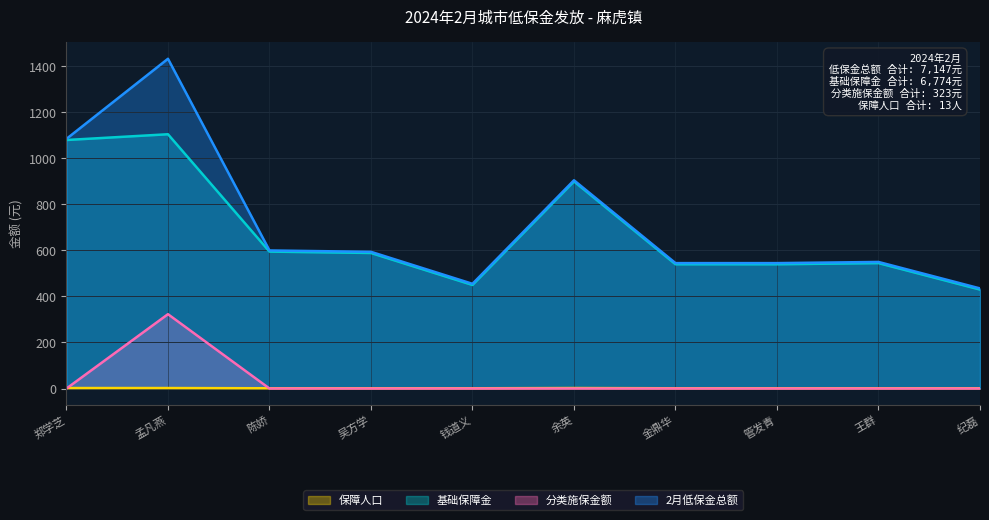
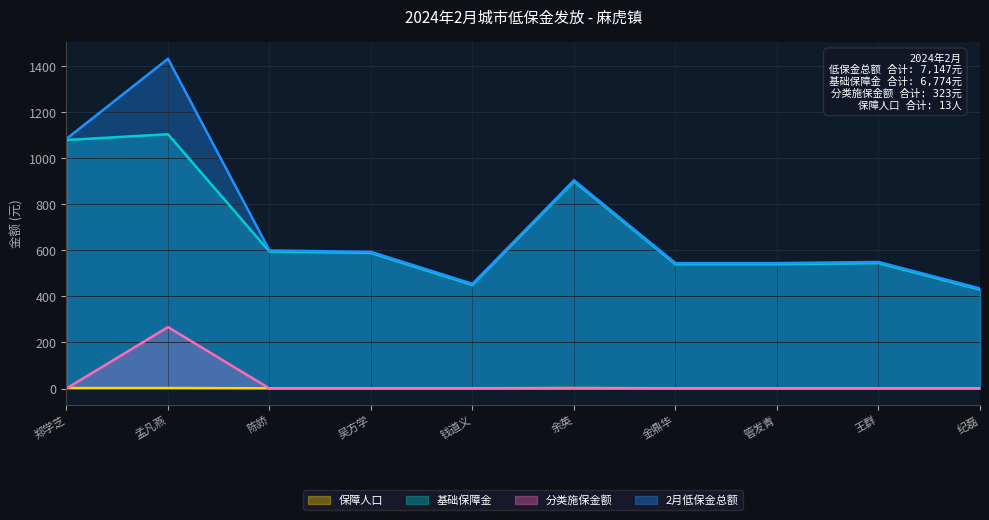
  {
    "保障人口": {
      "孟凡燕": 0
    },
    "分类施保金额": {
-     "孟凡燕": 320
+     "孟凡燕": 270
    }
  }
